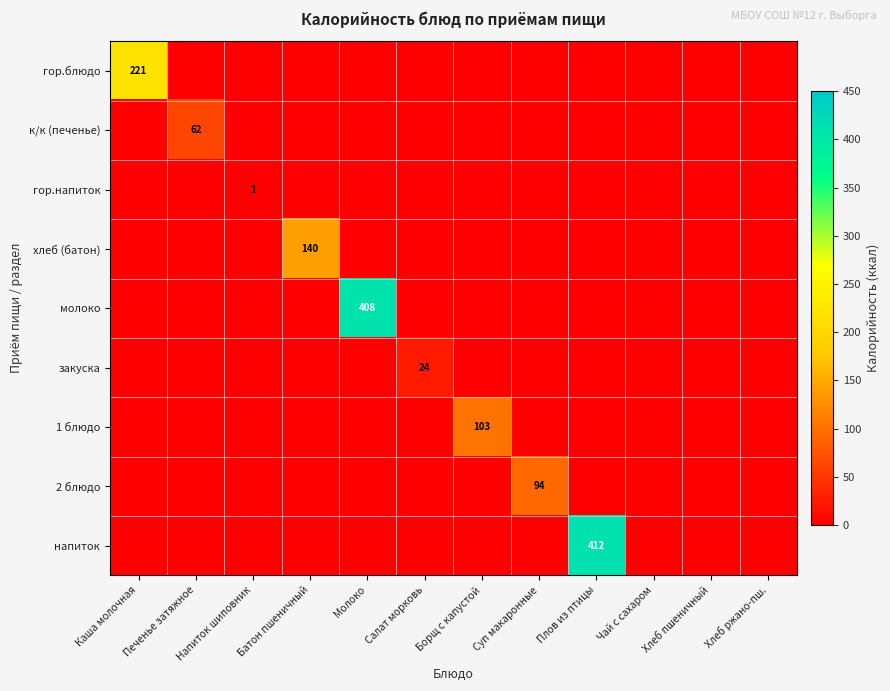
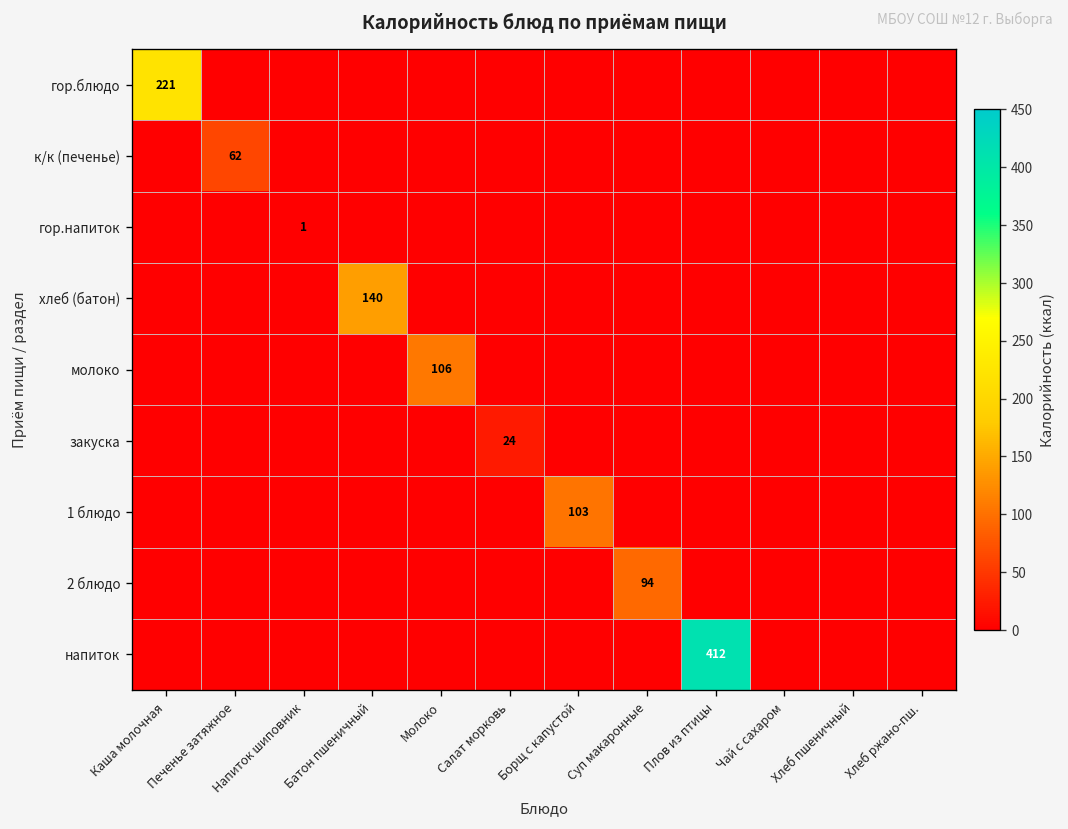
  {
    "гор.блюдо": {
      "Каша молочная": 221
    },
    "к/к (печенье)": {
      "Печенье затяжное": 62
    },
    "гор.напиток": {
      "Напиток шиповник": 1
    },
    "хлеб (батон)": {
      "Батон пшеничный": 140
    },
    "молоко": {
-     "Молоко": 408
+     "Молоко": 106
    },
    "закуска": {
      "Салат морковь": 24
    },
    "1 блюдо": {
      "Борщ с капустой": 103
    },
    "2 блюдо": {
      "Суп макаронные": 94
    },
    "напиток": {
      "Плов из птицы": 412
    }
  }
